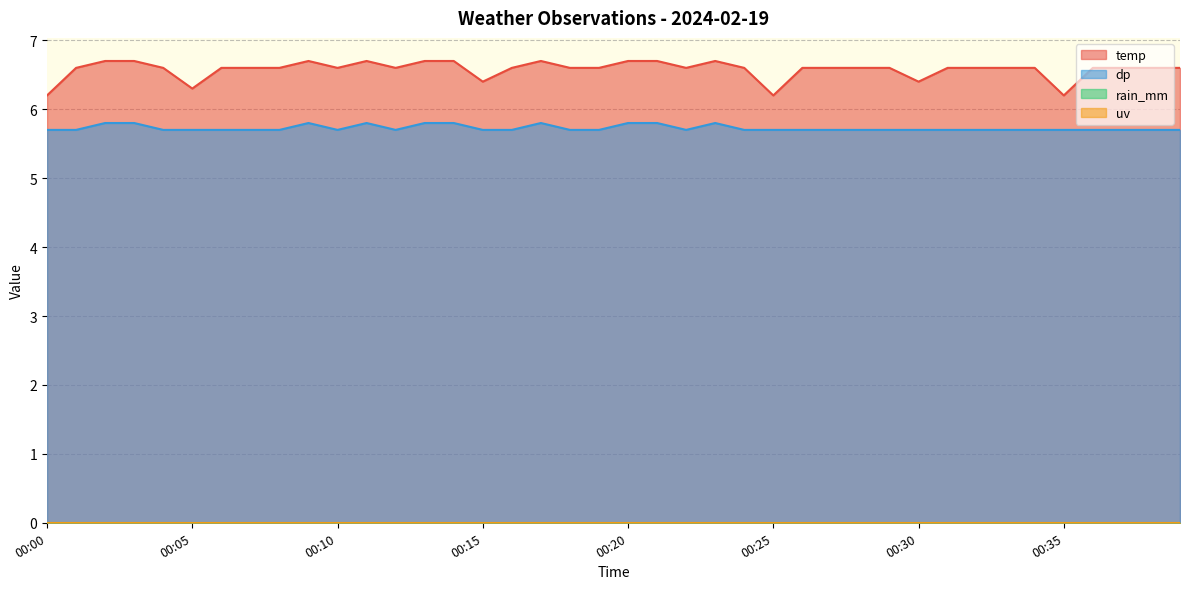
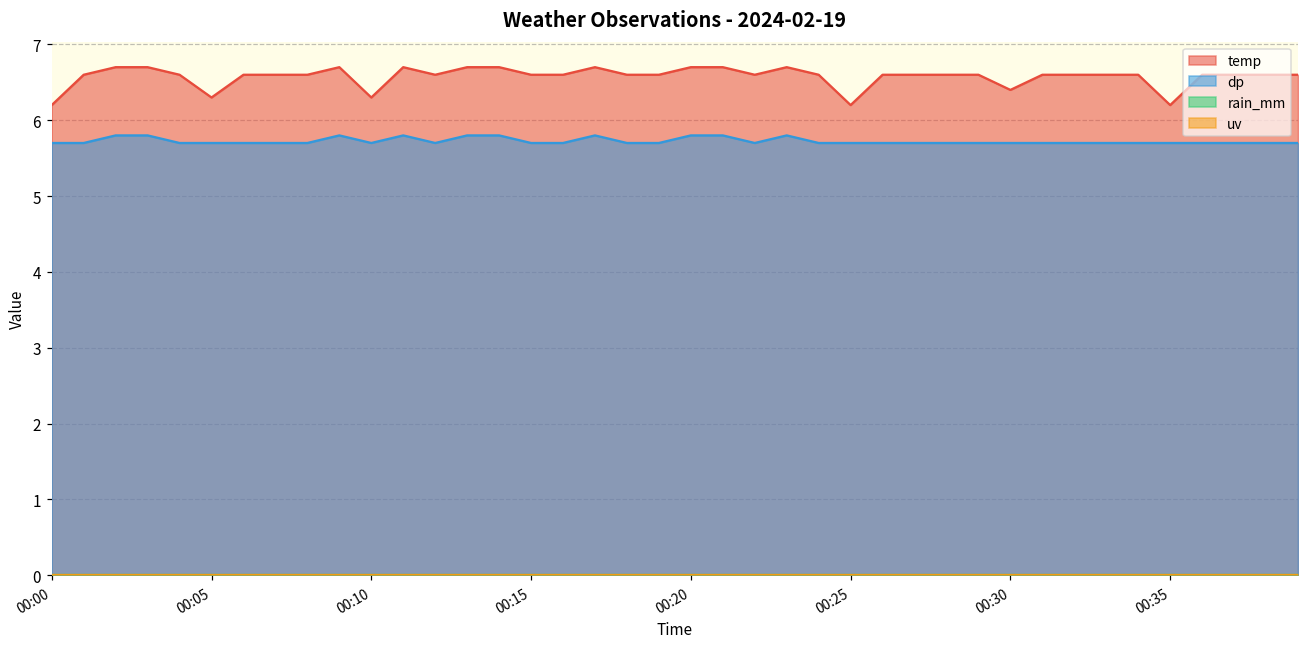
  {
    "temp": {
      "00:00": 6.2,
      "00:05": 6.3,
-     "00:10": 6.6,
-     "00:15": 6.4,
+     "00:10": 6.3,
+     "00:15": 6.6,
      "00:20": 6.7,
      "00:25": 6.2,
      "00:30": 6.4,
      "00:35": 6.2
    },
    "dp": {
      "00:00": 5.7,
      "00:05": 5.7,
      "00:10": 5.7,
      "00:15": 5.7,
      "00:20": 5.8,
      "00:25": 5.7,
      "00:30": 5.7,
      "00:35": 5.7
    },
    "uv": {
      "00:00": 0.0,
      "00:05": 0.0,
      "00:10": 0.0,
      "00:15": 0.0,
      "00:20": 0.0,
      "00:25": 0.0,
      "00:30": 0.0,
      "00:35": 0.0
    }
  }
